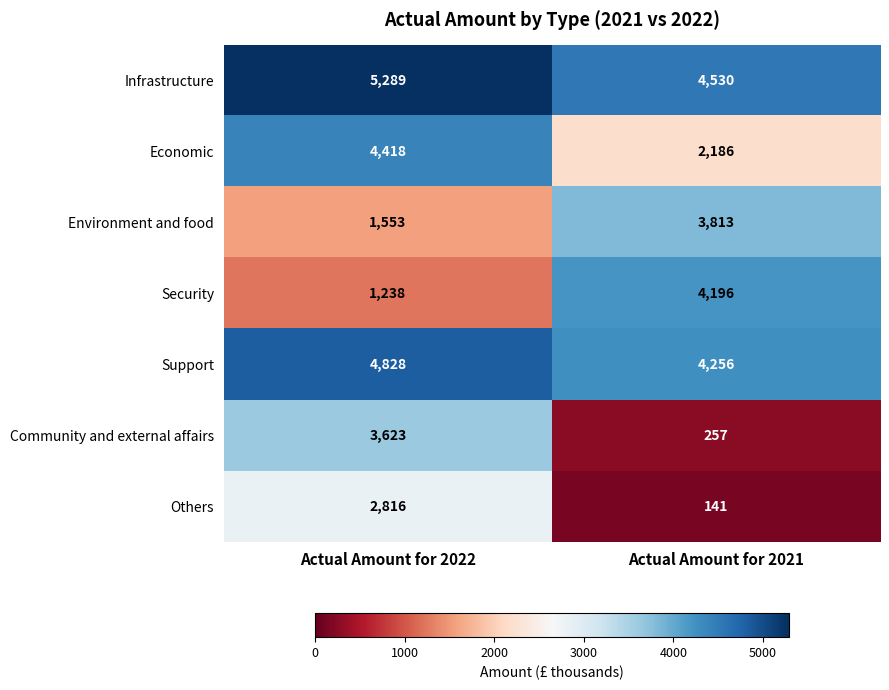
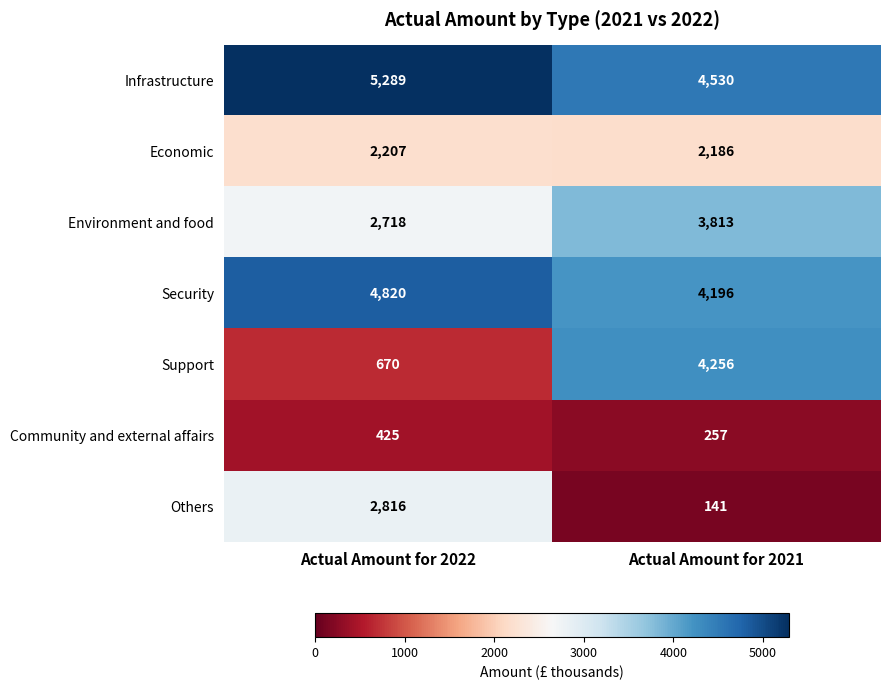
  {
    "Infrastructure": {
      "Actual Amount for 2022": "5,289",
      "Actual Amount for 2021": "4,530"
    },
    "Economic": {
-     "Actual Amount for 2022": "4,418",
+     "Actual Amount for 2022": "2,207",
      "Actual Amount for 2021": "2,186"
    },
    "Environment and food": {
-     "Actual Amount for 2022": "1,553",
+     "Actual Amount for 2022": "2,718",
      "Actual Amount for 2021": "3,813"
    },
    "Security": {
-     "Actual Amount for 2022": "1,238",
+     "Actual Amount for 2022": "4,820",
      "Actual Amount for 2021": "4,196"
    },
    "Support": {
-     "Actual Amount for 2022": "4,828",
+     "Actual Amount for 2022": "670",
      "Actual Amount for 2021": "4,256"
    },
    "Community and external affairs": {
-     "Actual Amount for 2022": "3,623",
+     "Actual Amount for 2022": "425",
      "Actual Amount for 2021": "257"
    },
    "Others": {
      "Actual Amount for 2022": "2,816",
      "Actual Amount for 2021": "141"
    }
  }
